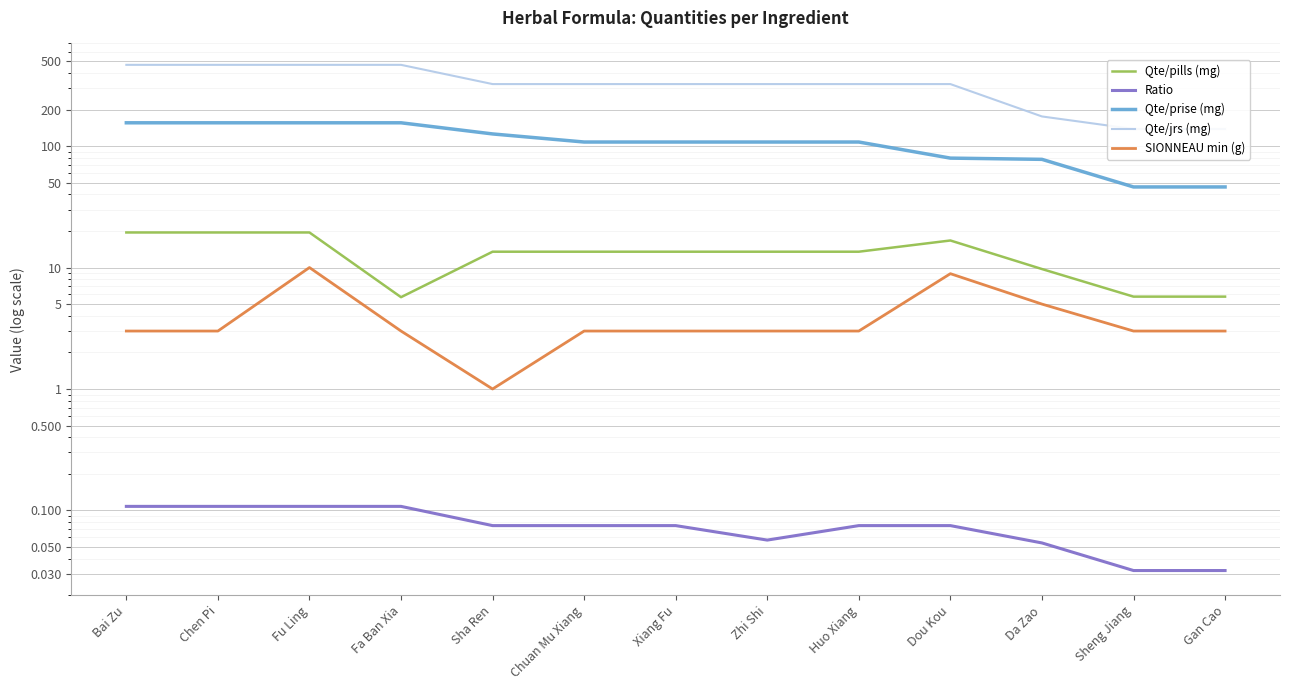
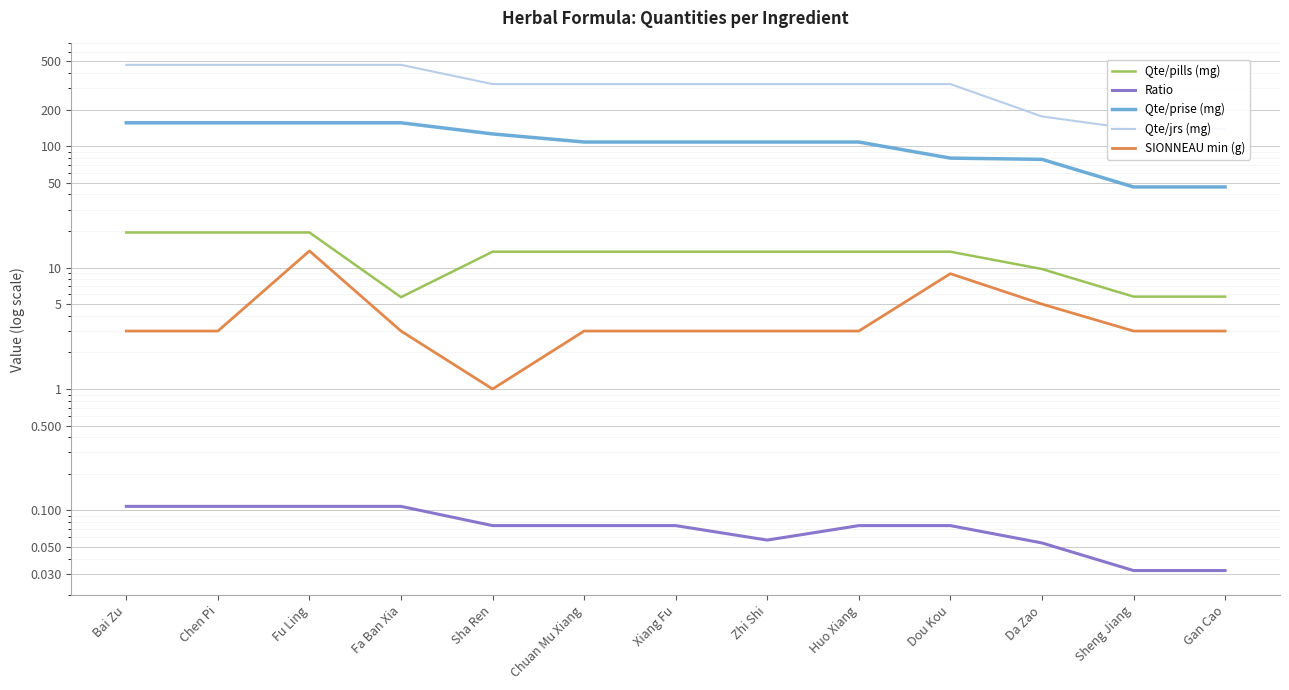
  {
    "Qte/pills (mg)": {
      "Bai Zu": 19,
      "Chen Pi": 19,
      "Fu Ling": 19,
      "Fa Ban Xia": 6,
      "Sha Ren": 14,
      "Chuan Mu Xiang": 14,
      "Xiang Fu": 14,
      "Zhi Shi": 14,
      "Huo Xiang": 14,
-     "Dou Kou": 17,
+     "Dou Kou": 14,
      "Da Zao": 10,
      "Sheng Jiang": 6,
      "Gan Cao": 6
    },
    "Ratio": {
      "Bai Zu": 0.11,
      "Chen Pi": 0.11,
      "Fu Ling": 0.11,
      "Fa Ban Xia": 0.11,
      "Sha Ren": 0.08,
      "Chuan Mu Xiang": 0.08,
      "Xiang Fu": 0.08,
      "Zhi Shi": 0.06,
      "Huo Xiang": 0.08,
      "Dou Kou": 0.08,
      "Da Zao": 0.05,
      "Sheng Jiang": 0.032,
      "Gan Cao": 0.032
    },
    "Qte/prise (mg)": {
      "Bai Zu": 160,
      "Chen Pi": 160,
      "Fu Ling": 160,
      "Fa Ban Xia": 160,
      "Sha Ren": 130,
      "Chuan Mu Xiang": 110,
      "Xiang Fu": 110,
      "Zhi Shi": 110,
      "Huo Xiang": 110,
      "Dou Kou": 80,
      "Da Zao": 80,
      "Sheng Jiang": 46,
      "Gan Cao": 46
    },
    "Qte/jrs (mg)": {
      "Bai Zu": 470,
      "Chen Pi": 470,
      "Fu Ling": 470,
      "Fa Ban Xia": 470,
      "Sha Ren": 320,
      "Chuan Mu Xiang": 320,
      "Xiang Fu": 320,
      "Zhi Shi": 320,
      "Huo Xiang": 320,
      "Dou Kou": 320,
      "Da Zao": 180
    },
    "SIONNEAU min (g)": {
      "Bai Zu": 3,
      "Chen Pi": 3,
-     "Fu Ling": 10,
+     "Fu Ling": 14,
      "Fa Ban Xia": 3,
      "Sha Ren": 1,
      "Chuan Mu Xiang": 3,
      "Xiang Fu": 3,
      "Zhi Shi": 3,
      "Huo Xiang": 3,
      "Dou Kou": 9,
      "Da Zao": 5,
      "Sheng Jiang": 3,
      "Gan Cao": 3
    }
  }
